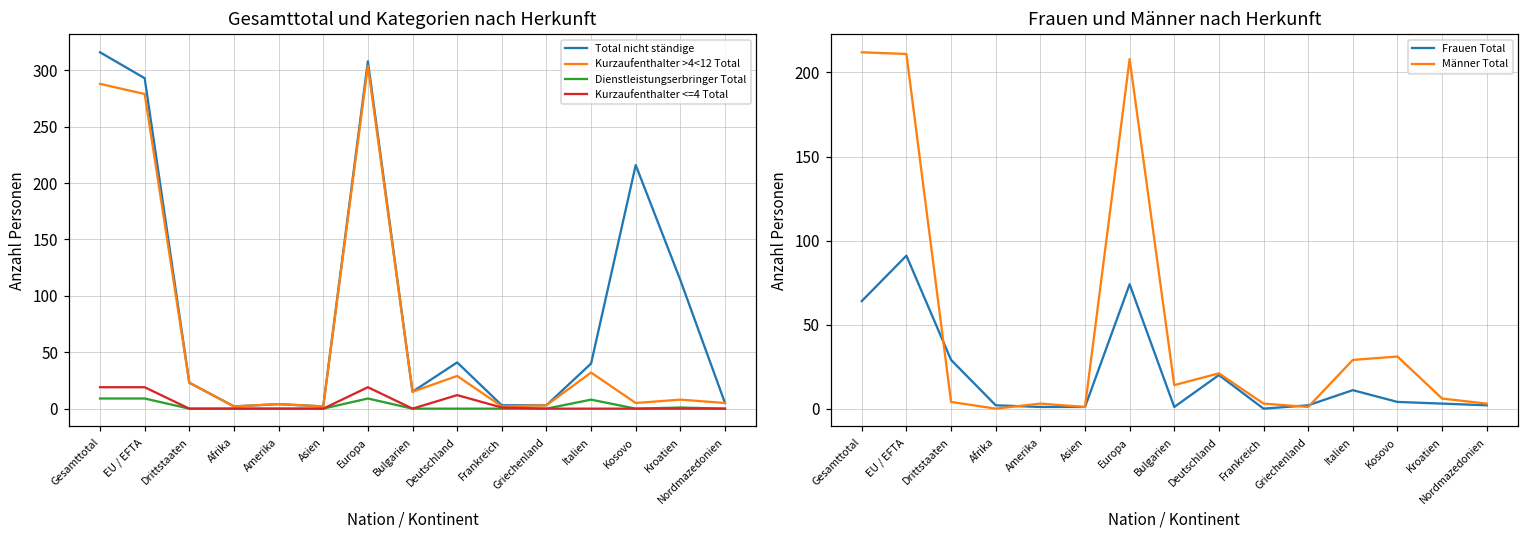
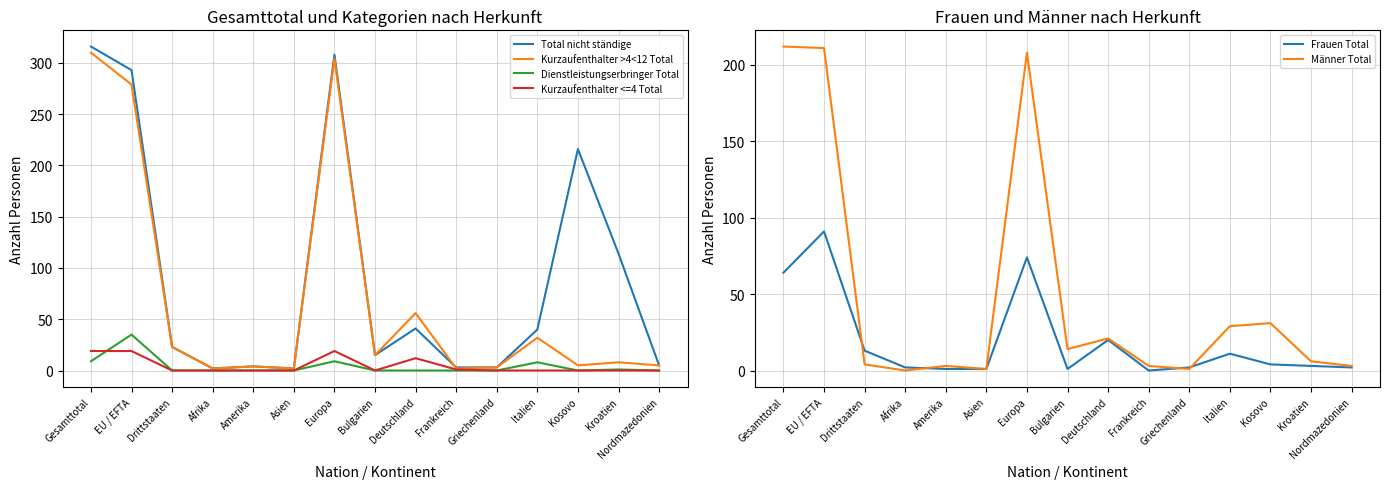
  {
    "Gesamttotal und Kategorien nach Herkunft": {
      "Total nicht ständige": {
        "Gesamttotal": 316,
        "EU / EFTA": 293,
        "Europa": 308,
        "Deutschland": 41,
        "Italien": 40,
        "Kosovo": 216,
        "Kroatien": 114
      },
      "Kurzaufenthalter >4<12 Total": {
-       "Gesamttotal": 288,
+       "Gesamttotal": 310,
        "EU / EFTA": 279,
        "Europa": 304,
-       "Deutschland": 29,
+       "Deutschland": 56,
        "Italien": 32,
        "Kosovo": 5,
        "Kroatien": 8
      },
      "Dienstleistungserbringer Total": {
        "Gesamttotal": 9,
-       "EU / EFTA": 9,
+       "EU / EFTA": 35,
        "Europa": 9,
        "Deutschland": 0,
        "Italien": 8
      },
      "Kurzaufenthalter <=4 Total": {
        "Gesamttotal": 19,
        "EU / EFTA": 19,
        "Europa": 19,
        "Deutschland": 12,
        "Italien": 0
      }
    },
    "Frauen und Männer nach Herkunft": {
      "Frauen Total": {
        "Gesamttotal": 64,
        "EU / EFTA": 91,
-       "Drittstaaten": 29,
+       "Drittstaaten": 13,
        "Afrika": 2,
        "Amerika": 1,
        "Europa": 74,
        "Bulgarien": 1,
        "Frankreich": 0,
        "Italien": 11,
        "Kosovo": 4,
        "Kroatien": 3
      },
      "Männer Total": {
        "Gesamttotal": 212,
        "EU / EFTA": 211,
        "Drittstaaten": 4,
        "Afrika": 0,
        "Amerika": 3,
        "Europa": 208,
        "Bulgarien": 14,
        "Frankreich": 3,
        "Italien": 29,
        "Kosovo": 31,
        "Kroatien": 6
      }
    }
  }
